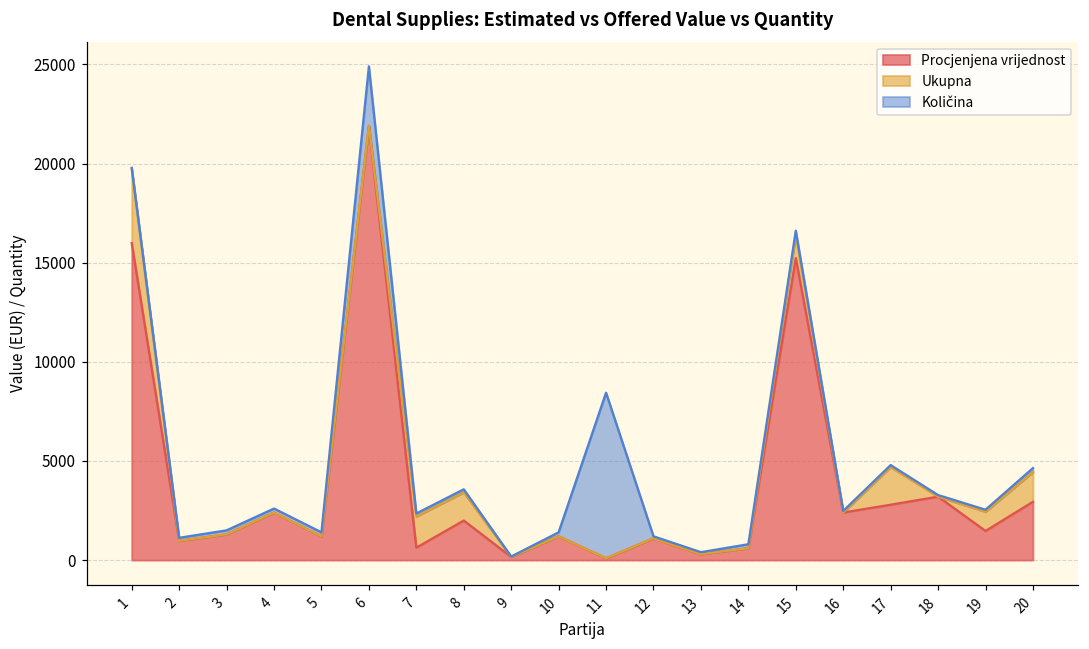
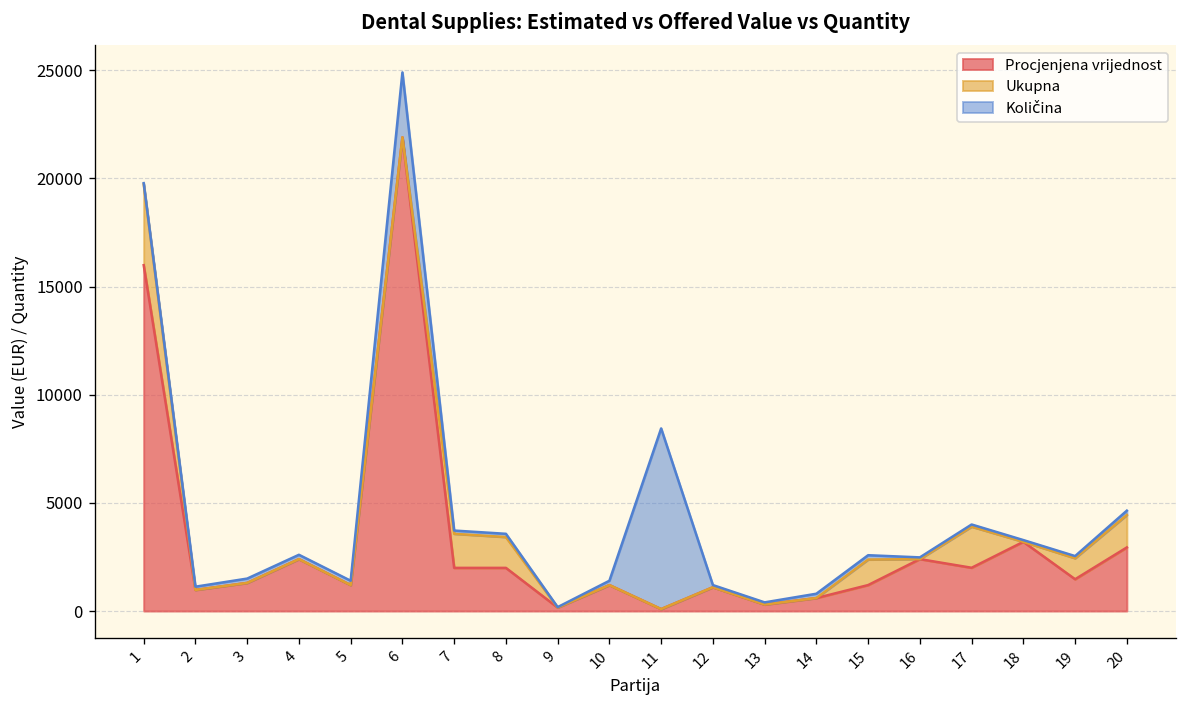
  {
    "Procjenjena vrijednost": {
      "1": 16000,
-     "7": 600,
+     "7": 2000,
      "8": 2000,
-     "15": 15200,
-     "17": 2800,
+     "15": 1200,
+     "17": 2000,
      "19": 1500,
      "20": 2900
    },
    "Ukupna": {
      "7": 1600,
      "8": 1400,
      "15": 1200,
      "20": 1500
    },
    "Količina": {
      "2": 200,
      "3": 200,
      "4": 200,
      "5": 200,
      "6": 3000,
      "7": 200,
      "8": 200,
      "10": 200,
      "11": 8400,
      "14": 200,
      "15": 200,
      "20": 200
    }
  }
